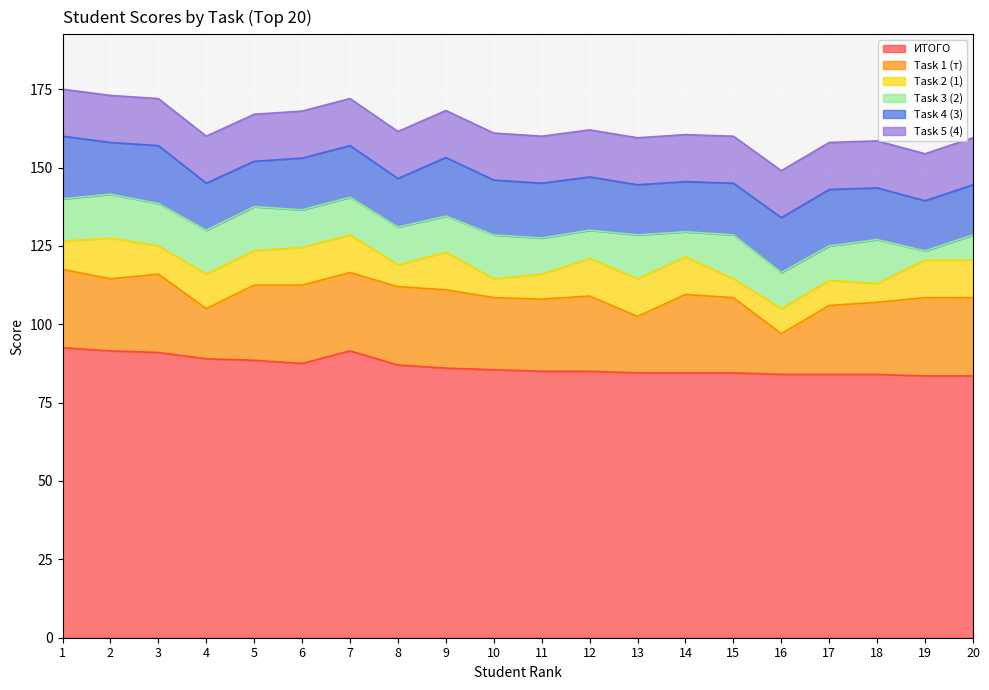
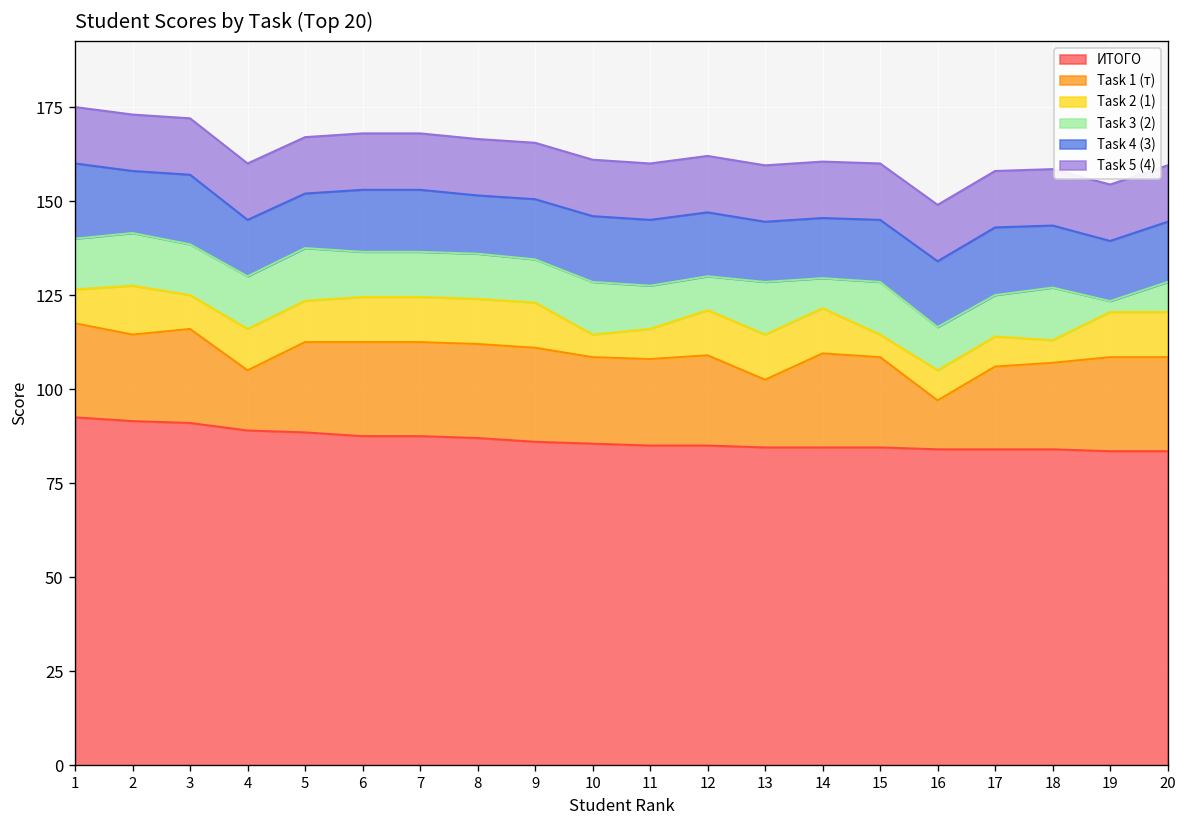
  {
    "ИТОГО": {
      "1": 93,
      "2": 92,
      "3": 91,
      "4": 89,
      "5": 89,
      "6": 88,
-     "7": 92,
+     "7": 88,
      "8": 87,
      "9": 86,
      "10": 86,
      "11": 85,
      "12": 85,
      "13": 85,
      "14": 85,
      "15": 85,
      "16": 84,
      "17": 84,
      "18": 84,
      "19": 84,
      "20": 84
    },
    "Task 1 (т)": {
      "1": 25,
      "2": 23,
      "3": 25,
      "4": 16,
      "5": 24,
      "6": 25,
      "7": 25,
      "8": 25,
      "9": 25,
      "10": 23,
      "11": 23,
      "12": 24,
      "13": 18,
      "14": 25,
      "15": 24,
      "16": 13,
      "17": 22,
      "18": 23,
      "19": 25,
      "20": 25
    },
    "Task 2 (1)": {
      "1": 9,
      "2": 13,
      "3": 9,
      "4": 11,
      "5": 11,
      "6": 12,
      "7": 12,
-     "8": 7,
+     "8": 12,
      "9": 12,
      "10": 6,
      "11": 8,
      "12": 12,
      "13": 12,
      "14": 12,
      "15": 6,
      "16": 8,
      "17": 8,
      "18": 6,
      "19": 12,
      "20": 12
    },
    "Task 3 (2)": {
      "1": 14,
      "2": 14,
      "3": 14,
      "4": 14,
      "5": 14,
      "6": 12,
      "7": 12,
      "8": 12,
      "9": 12,
      "10": 14,
      "11": 12,
      "12": 9,
      "13": 14,
      "14": 8,
      "15": 14,
      "16": 12,
      "17": 11,
      "18": 14,
      "19": 3,
      "20": 8
    },
    "Task 4 (3)": {
      "1": 20,
      "2": 17,
      "3": 19,
      "4": 15,
      "5": 15,
      "6": 17,
      "7": 17,
      "8": 16,
-     "9": 19,
+     "9": 16,
      "10": 18,
      "11": 18,
      "12": 17,
      "13": 16,
      "14": 16,
      "15": 17,
      "16": 18,
      "17": 18,
      "18": 17,
      "19": 16,
      "20": 16
    },
    "Task 5 (4)": {
      "1": 15,
      "2": 15,
      "3": 15,
      "4": 15,
      "5": 15,
      "6": 15,
      "7": 15,
      "8": 15,
      "9": 15,
      "10": 15,
      "11": 15,
      "12": 15,
      "13": 15,
      "14": 15,
      "15": 15,
      "16": 15,
      "17": 15,
      "18": 15,
      "19": 15,
      "20": 15
    }
  }
